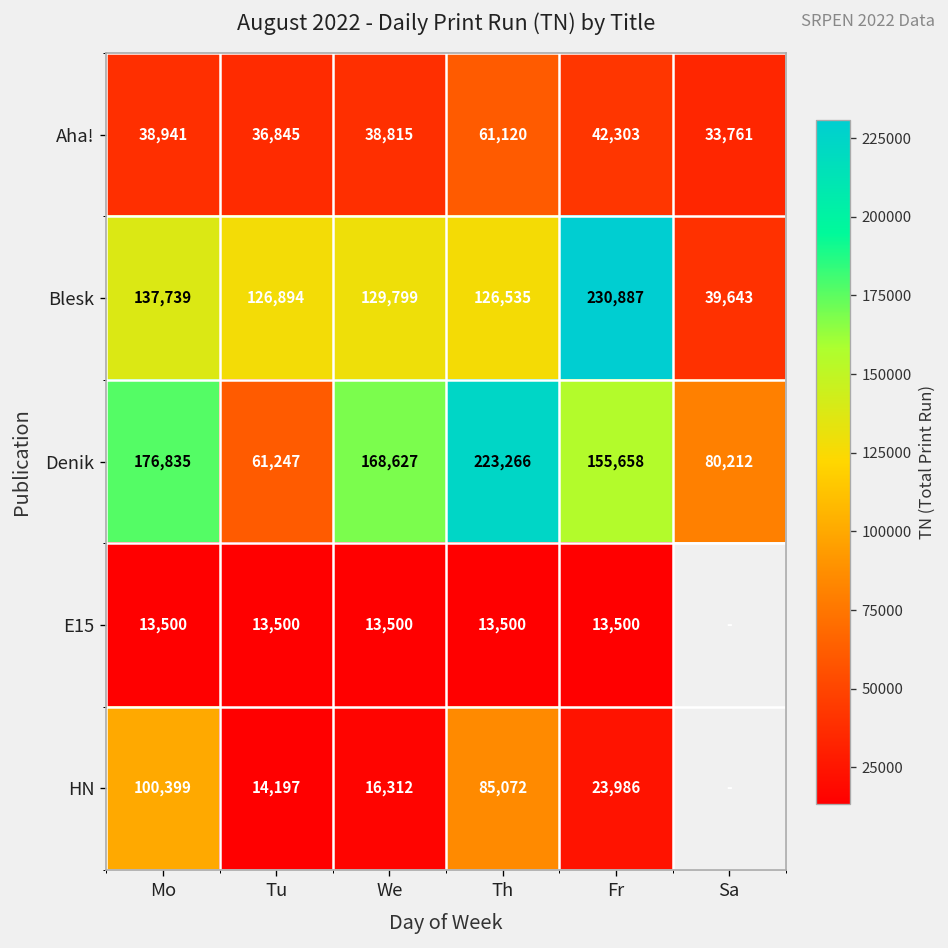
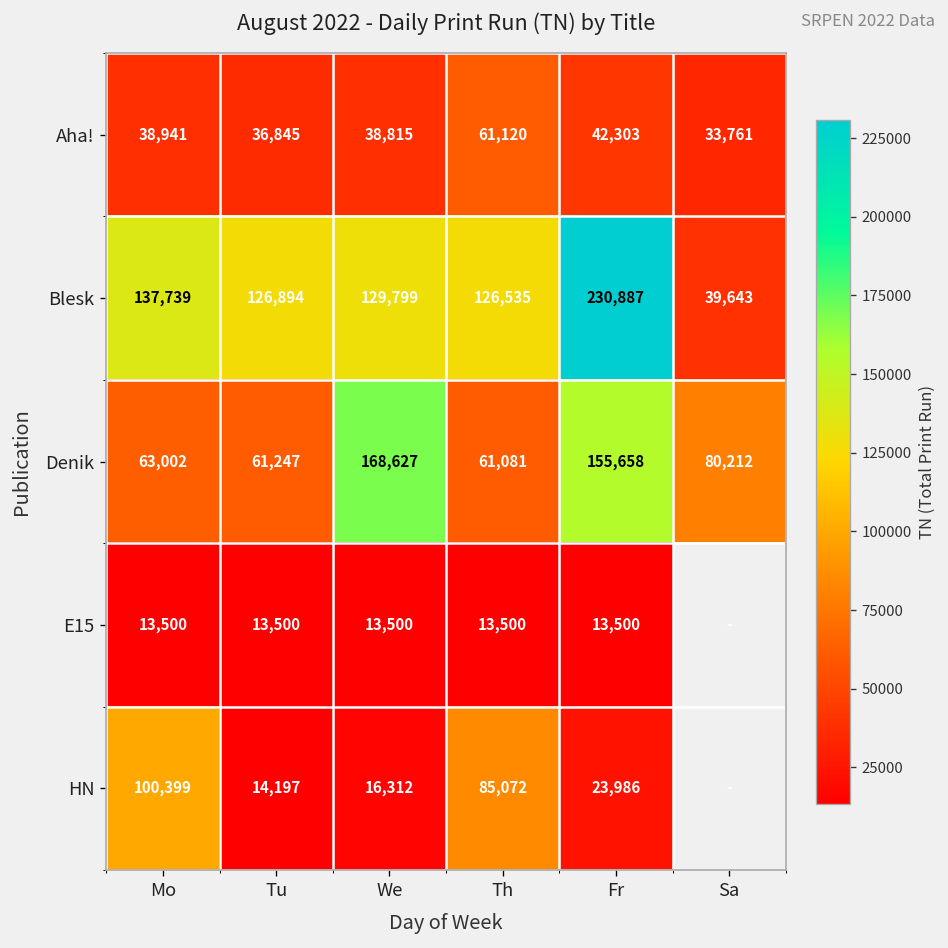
  {
    "Aha!": {
      "Mo": "38,941",
      "Tu": "36,845",
      "We": "38,815",
      "Th": "61,120",
      "Fr": "42,303",
      "Sa": "33,761"
    },
    "Blesk": {
      "Mo": "137,739",
      "Tu": "126,894",
      "We": "129,799",
      "Th": "126,535",
      "Fr": "230,887",
      "Sa": "39,643"
    },
    "Denik": {
-     "Mo": "176,835",
+     "Mo": "63,002",
      "Tu": "61,247",
      "We": "168,627",
-     "Th": "223,266",
+     "Th": "61,081",
      "Fr": "155,658",
      "Sa": "80,212"
    },
    "E15": {
      "Mo": "13,500",
      "Tu": "13,500",
      "We": "13,500",
      "Th": "13,500",
      "Fr": "13,500"
    },
    "HN": {
      "Mo": "100,399",
      "Tu": "14,197",
      "We": "16,312",
      "Th": "85,072",
      "Fr": "23,986"
    }
  }
